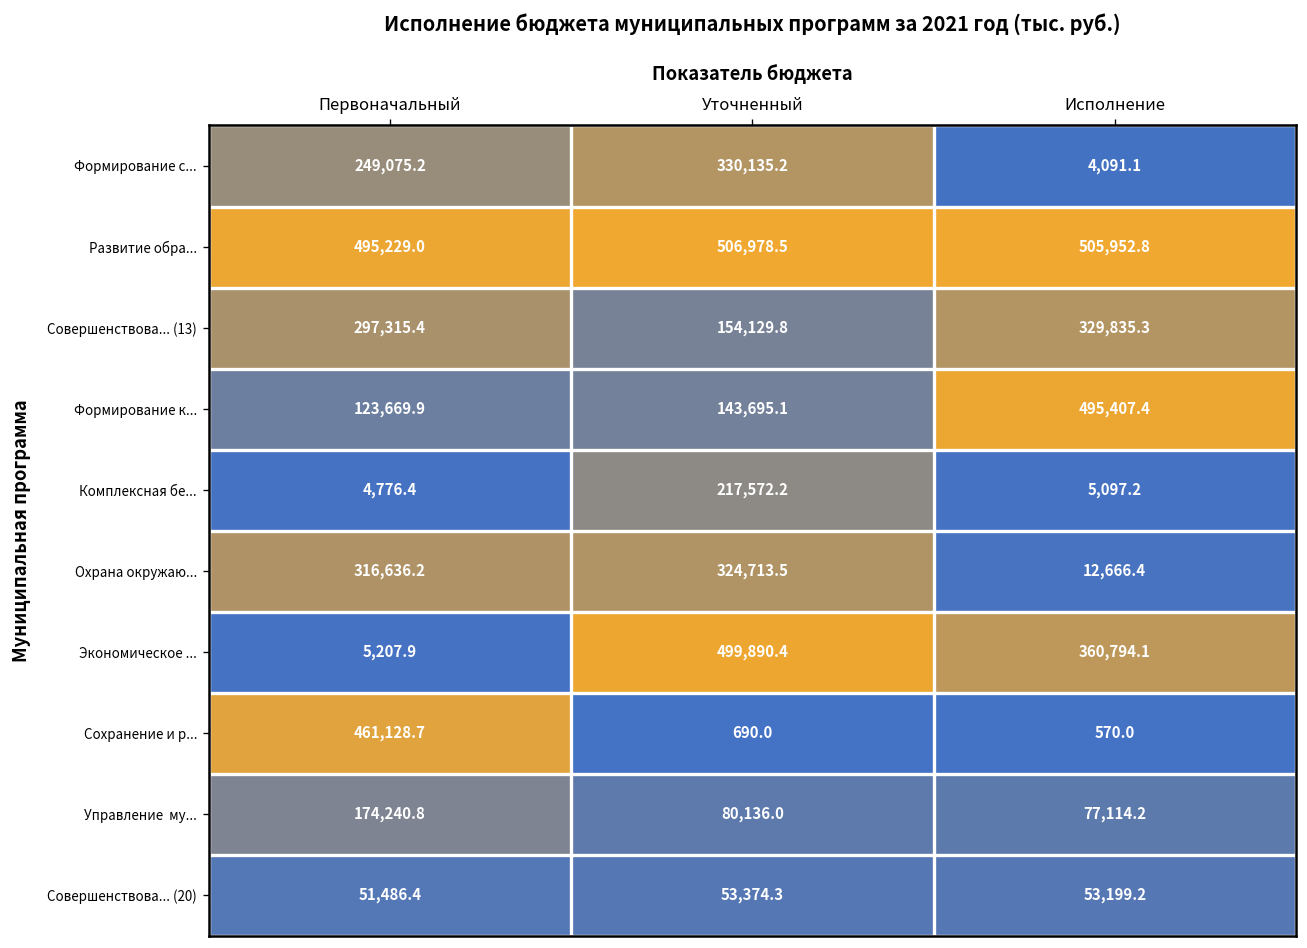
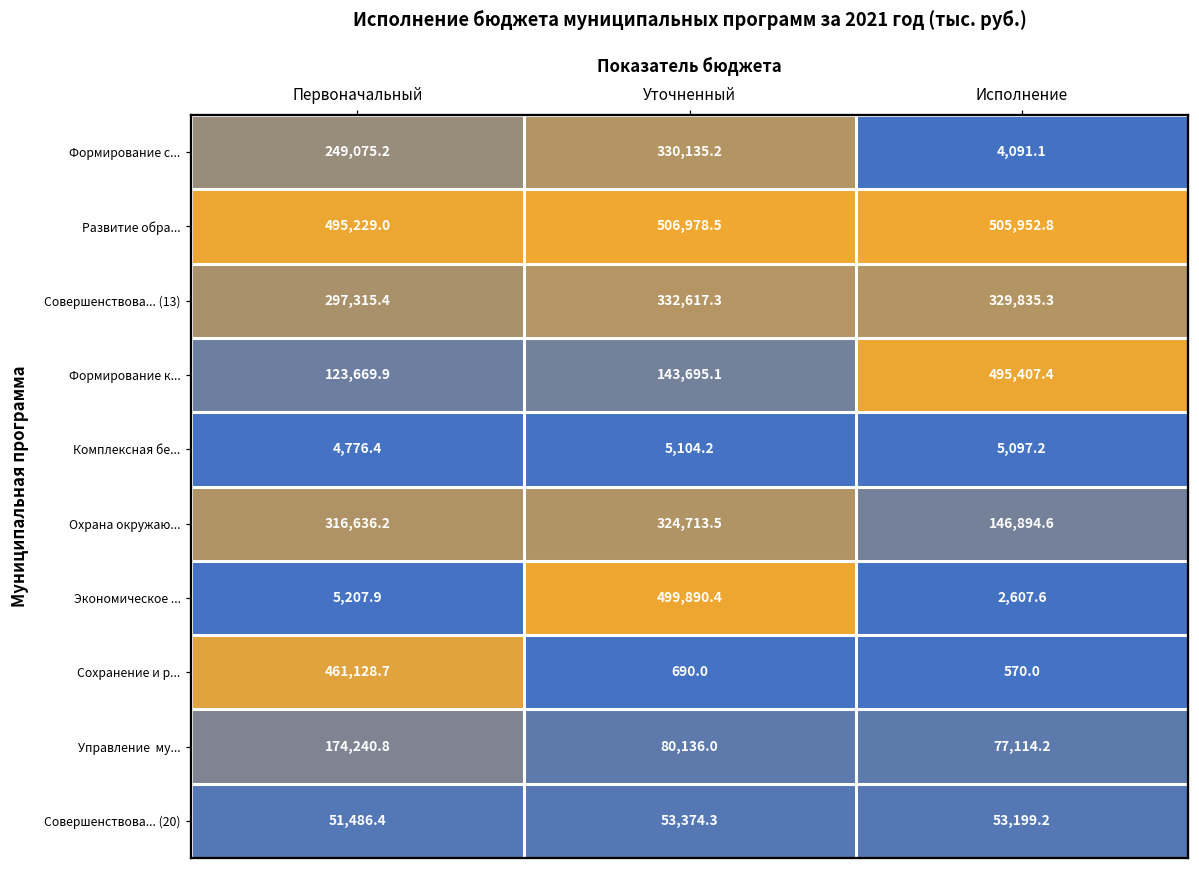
  {
    "Формирование с...": {
      "Первоначальный": "249,075.2",
      "Уточненный": "330,135.2",
      "Исполнение": "4,091.1"
    },
    "Развитие обра...": {
      "Первоначальный": "495,229.0",
      "Уточненный": "506,978.5",
      "Исполнение": "505,952.8"
    },
    "Совершенствова... (13)": {
      "Первоначальный": "297,315.4",
-     "Уточненный": "154,129.8",
+     "Уточненный": "332,617.3",
      "Исполнение": "329,835.3"
    },
    "Формирование к...": {
      "Первоначальный": "123,669.9",
      "Уточненный": "143,695.1",
      "Исполнение": "495,407.4"
    },
    "Комплексная бе...": {
      "Первоначальный": "4,776.4",
-     "Уточненный": "217,572.2",
+     "Уточненный": "5,104.2",
      "Исполнение": "5,097.2"
    },
    "Охрана окружаю...": {
      "Первоначальный": "316,636.2",
      "Уточненный": "324,713.5",
-     "Исполнение": "12,666.4"
+     "Исполнение": "146,894.6"
    },
    "Экономическое ...": {
      "Первоначальный": "5,207.9",
      "Уточненный": "499,890.4",
-     "Исполнение": "360,794.1"
+     "Исполнение": "2,607.6"
    },
    "Сохранение и р...": {
      "Первоначальный": "461,128.7",
      "Уточненный": "690.0",
      "Исполнение": "570.0"
    },
    "Управление му...": {
      "Первоначальный": "174,240.8",
      "Уточненный": "80,136.0",
      "Исполнение": "77,114.2"
    },
    "Совершенствова... (20)": {
      "Первоначальный": "51,486.4",
      "Уточненный": "53,374.3",
      "Исполнение": "53,199.2"
    }
  }
